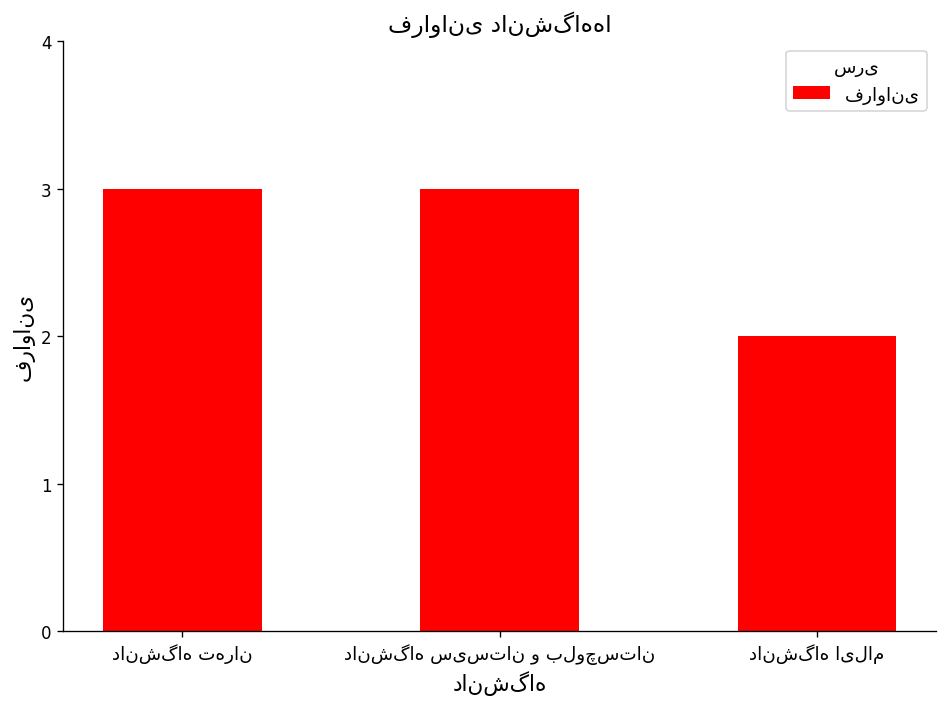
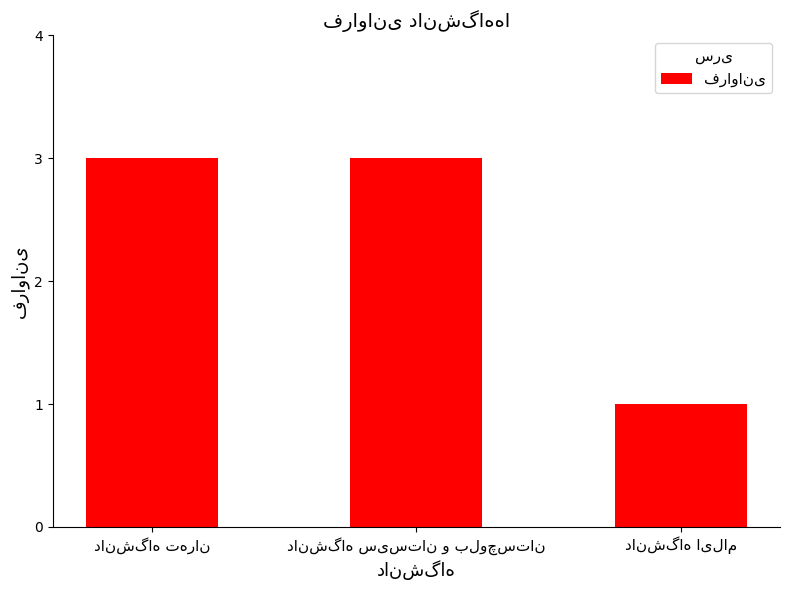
  {
    "دانشگاه تهران": 3,
    "دانشگاه سیستان و بلوچستان": 3,
-   "دانشگاه ایلام": 2
+   "دانشگاه ایلام": 1
  }
